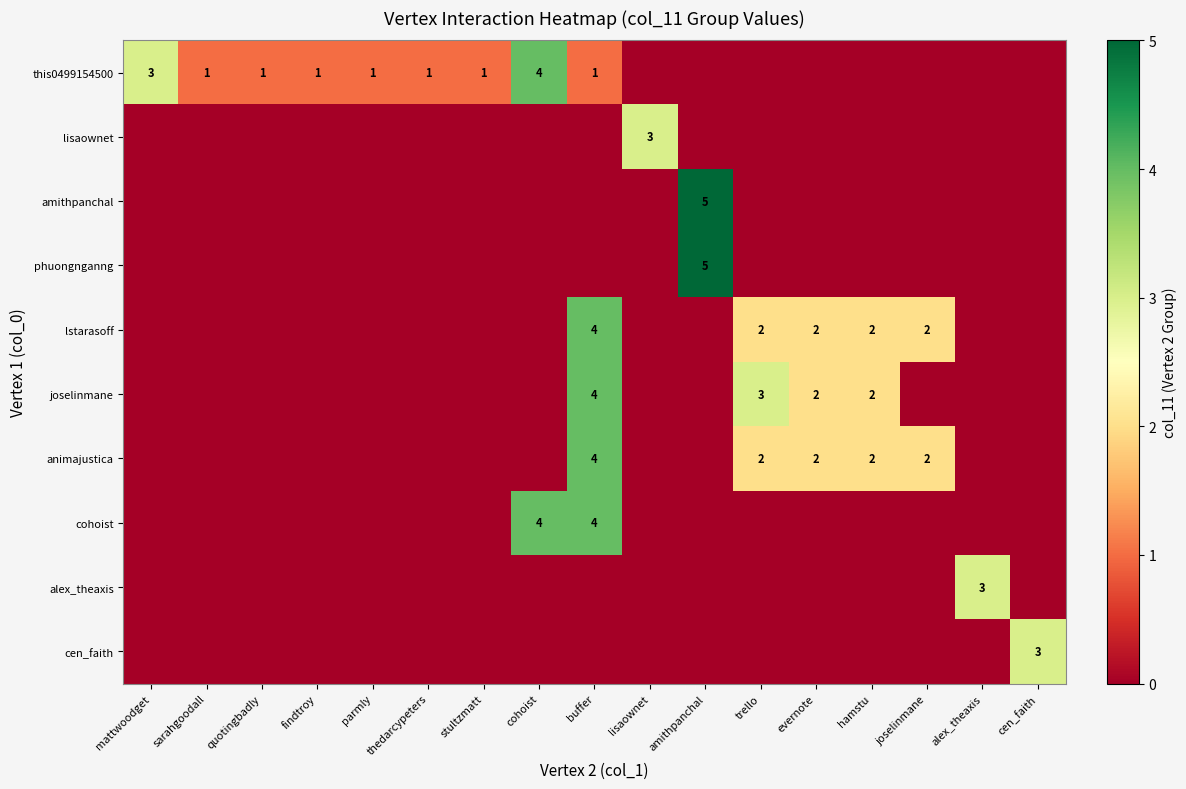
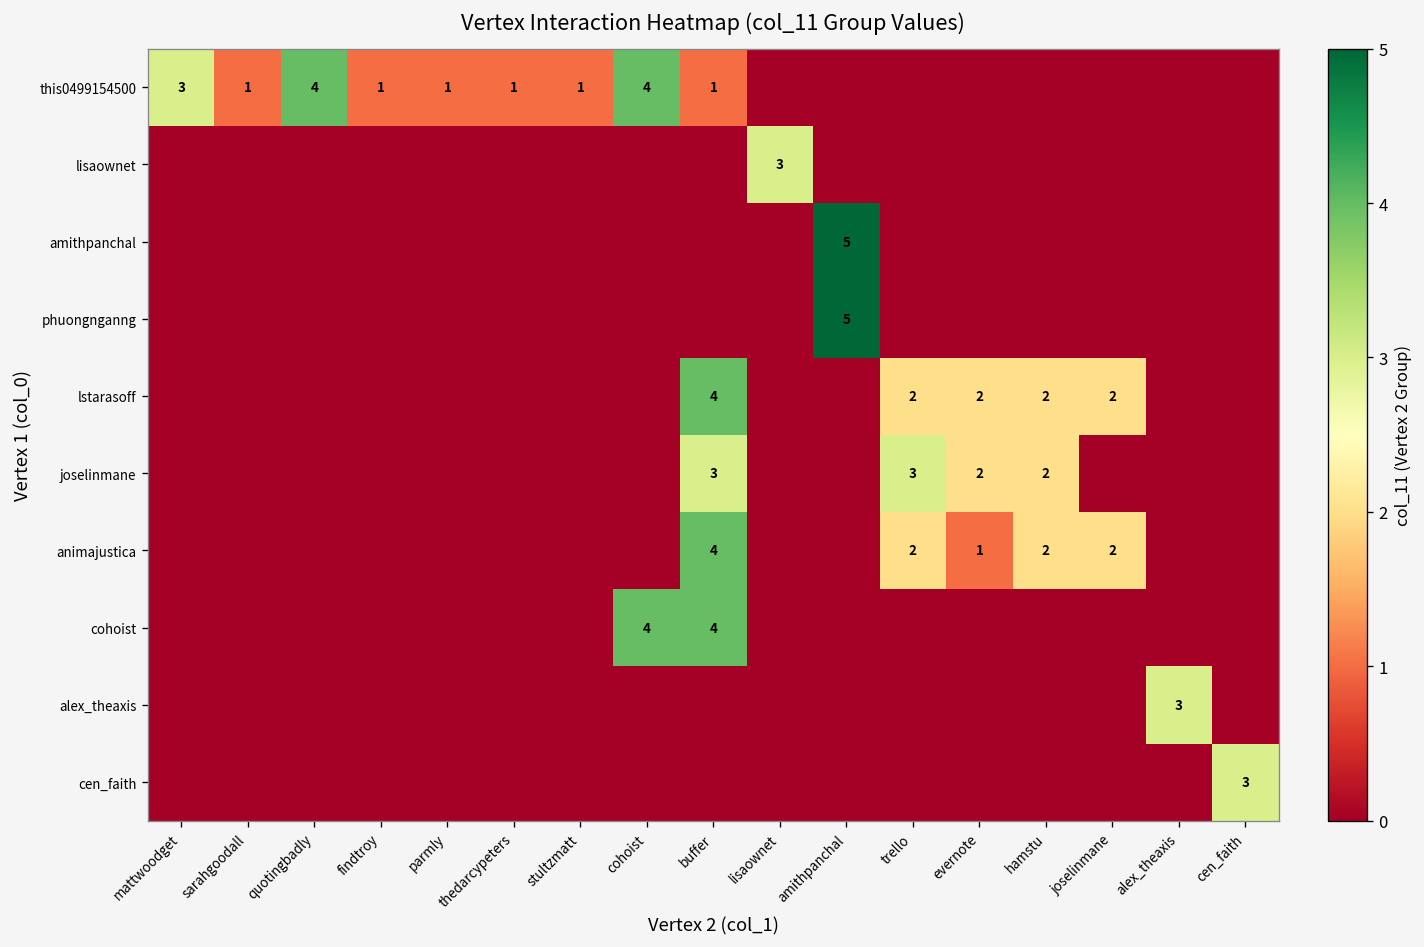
  {
    "this0499154500": {
      "mattwoodget": 3,
      "sarahgoodall": 1,
-     "quotingbadly": 1,
+     "quotingbadly": 4,
      "findtroy": 1,
      "parmly": 1,
      "thedarcypeters": 1,
      "stultzmatt": 1,
      "cohoist": 4,
      "buffer": 1
    },
    "lisaownet": {
      "lisaownet": 3
    },
    "amithpanchal": {
      "amithpanchal": 5
    },
    "phuongnganng": {
      "amithpanchal": 5
    },
    "lstarasoff": {
      "buffer": 4,
      "trello": 2,
      "evernote": 2,
      "hamstu": 2,
      "joselinmane": 2
    },
    "joselinmane": {
-     "buffer": 4,
+     "buffer": 3,
      "trello": 3,
      "evernote": 2,
      "hamstu": 2
    },
    "animajustica": {
      "buffer": 4,
      "trello": 2,
-     "evernote": 2,
+     "evernote": 1,
      "hamstu": 2,
      "joselinmane": 2
    },
    "cohoist": {
      "cohoist": 4,
      "buffer": 4
    },
    "alex_theaxis": {
      "alex_theaxis": 3
    },
    "cen_faith": {
      "cen_faith": 3
    }
  }
